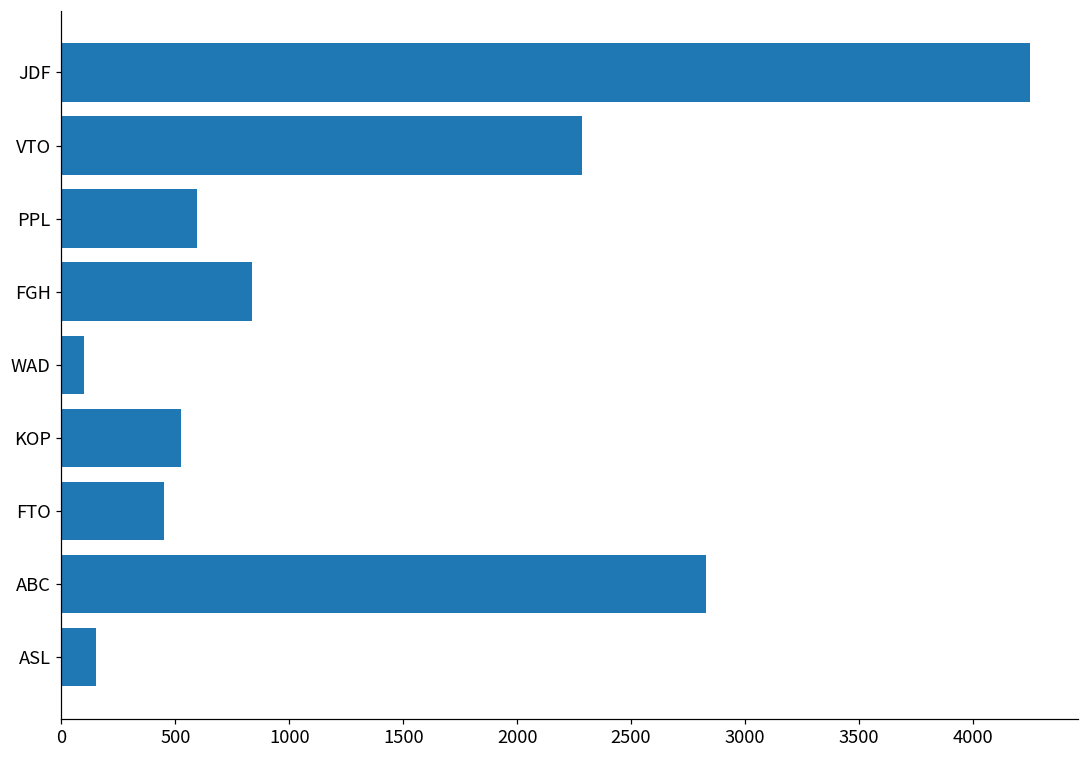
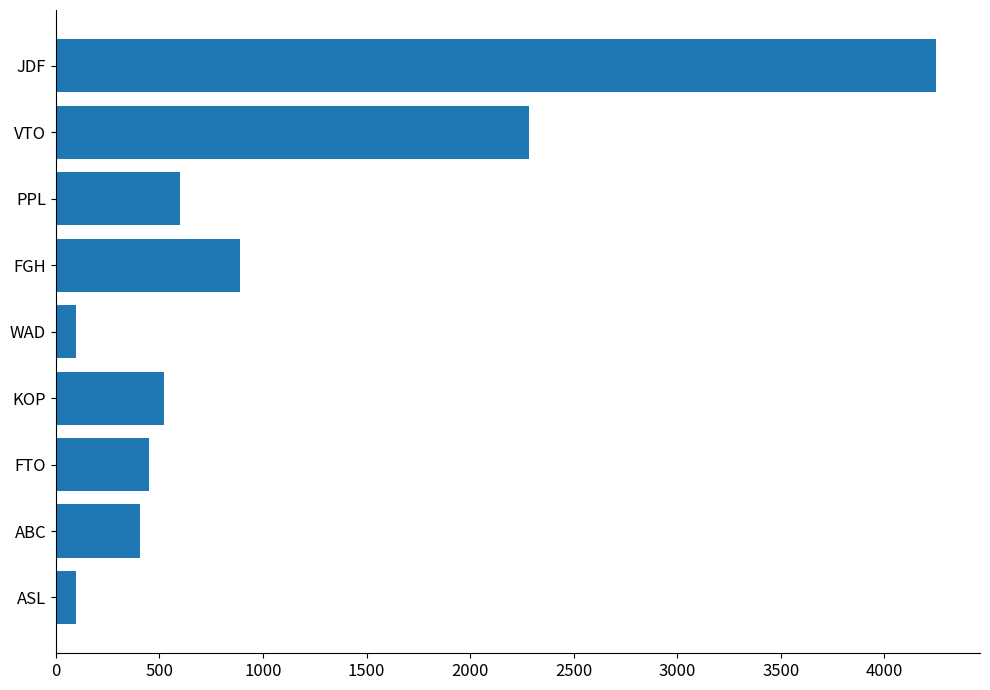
  {
    "JDF": 4250,
    "VTO": 2290,
    "PPL": 600,
-   "FGH": 840,
+   "FGH": 890,
    "WAD": 100,
    "KOP": 520,
    "FTO": 450,
-   "ABC": 2830,
-   "ASL": 150
+   "ABC": 410,
+   "ASL": 100
  }
